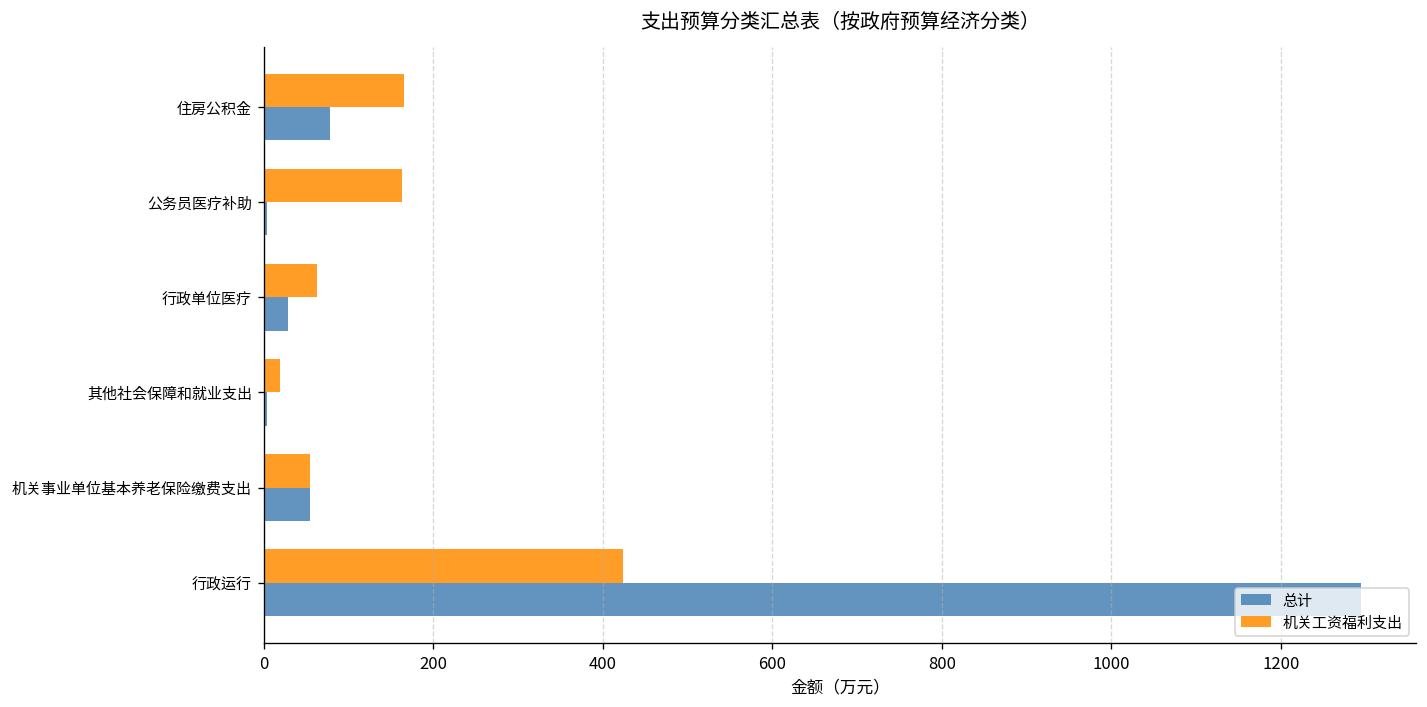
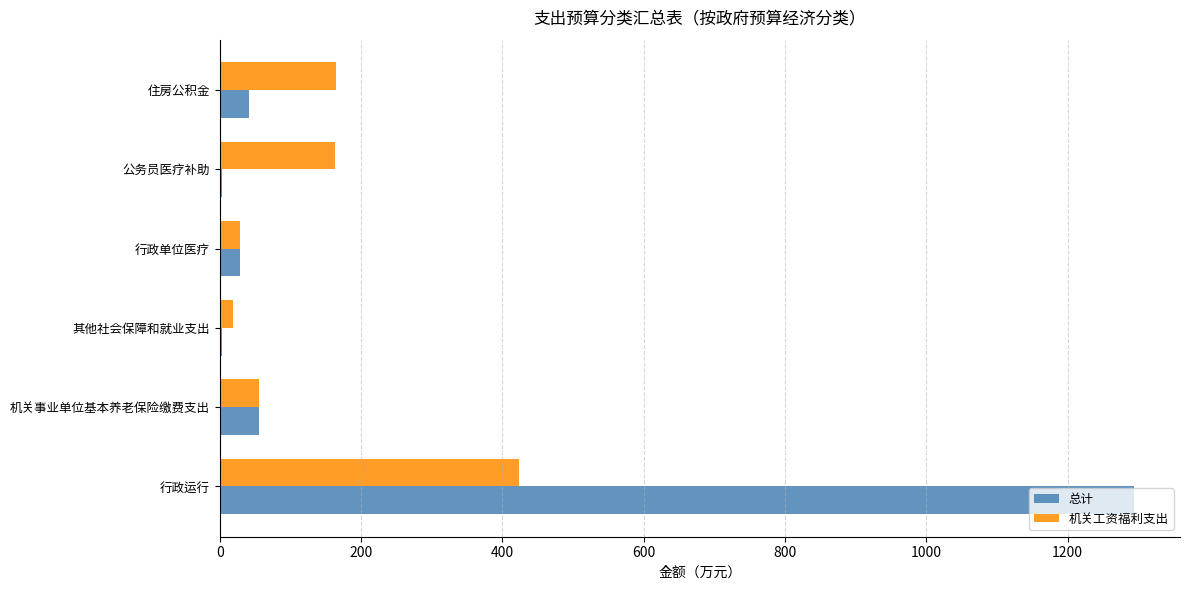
  {
    "总计": {
-     "住房公积金": 80,
+     "住房公积金": 40,
      "行政单位医疗": 30,
      "机关事业单位基本养老保险缴费支出": 60
    },
    "机关工资福利支出": {
      "住房公积金": 170,
      "公务员医疗补助": 160,
-     "行政单位医疗": 60,
+     "行政单位医疗": 30,
      "其他社会保障和就业支出": 20,
      "机关事业单位基本养老保险缴费支出": 60,
      "行政运行": 420
    }
  }
